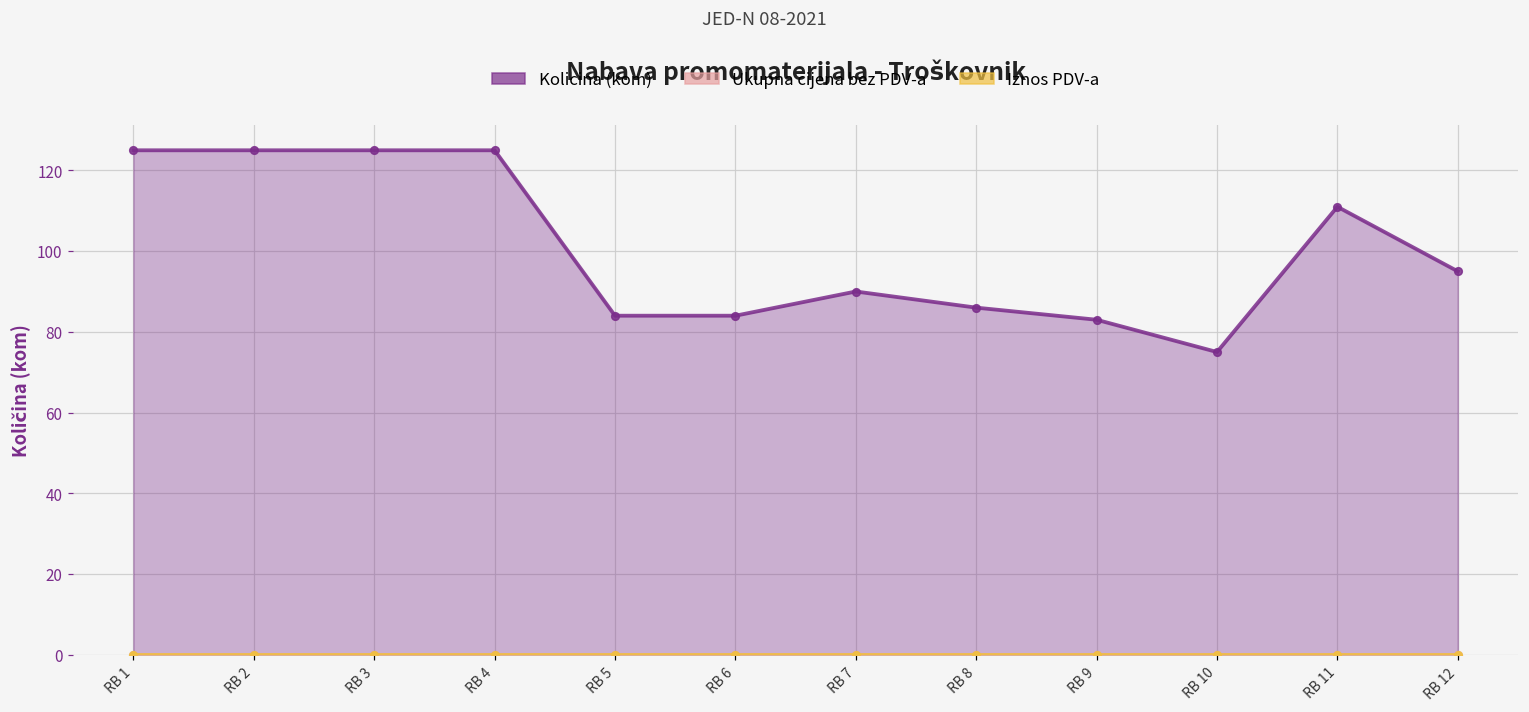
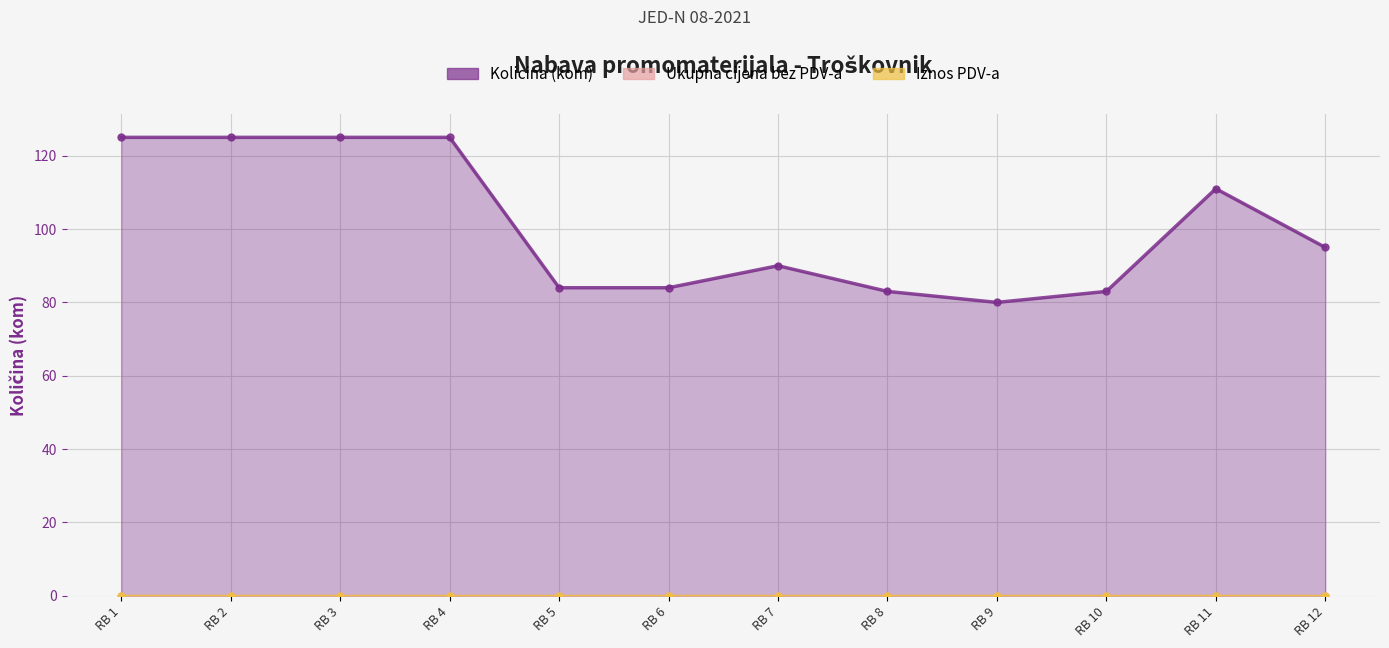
  {
    "Kolicina (kom)": {
      "RB 1": 125,
      "RB 2": 125,
      "RB 3": 125,
      "RB 4": 125,
      "RB 5": 84,
      "RB 6": 84,
      "RB 7": 90,
-     "RB 8": 86,
-     "RB 9": 83,
-     "RB 10": 75,
+     "RB 8": 83,
+     "RB 9": 80,
+     "RB 10": 83,
      "RB 11": 111,
      "RB 12": 95
    },
    "Iznos PDV-a": {
      "RB 1": 0,
      "RB 2": 0,
      "RB 3": 0,
      "RB 4": 0,
      "RB 5": 0,
      "RB 6": 0,
      "RB 7": 0,
      "RB 8": 0,
      "RB 9": 0,
      "RB 10": 0,
      "RB 11": 0,
      "RB 12": 0
    }
  }
